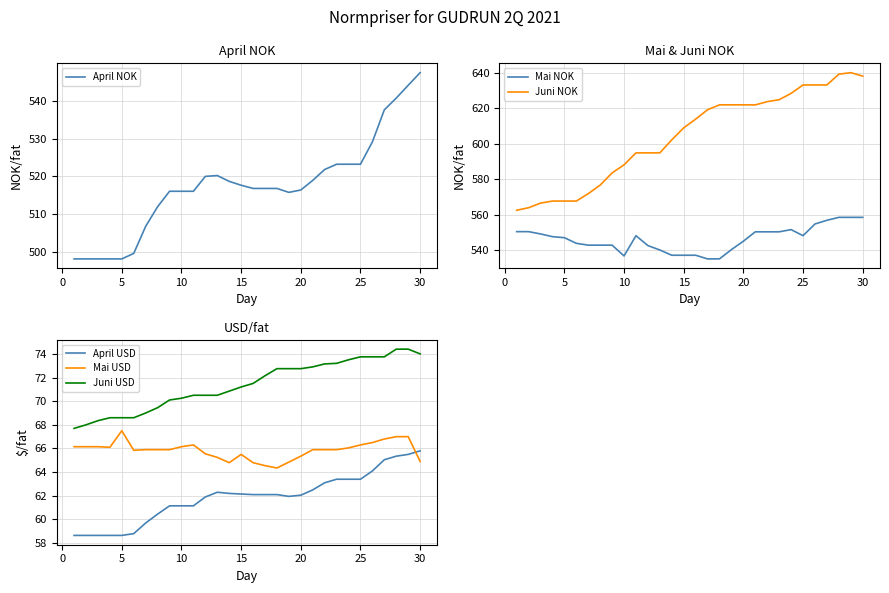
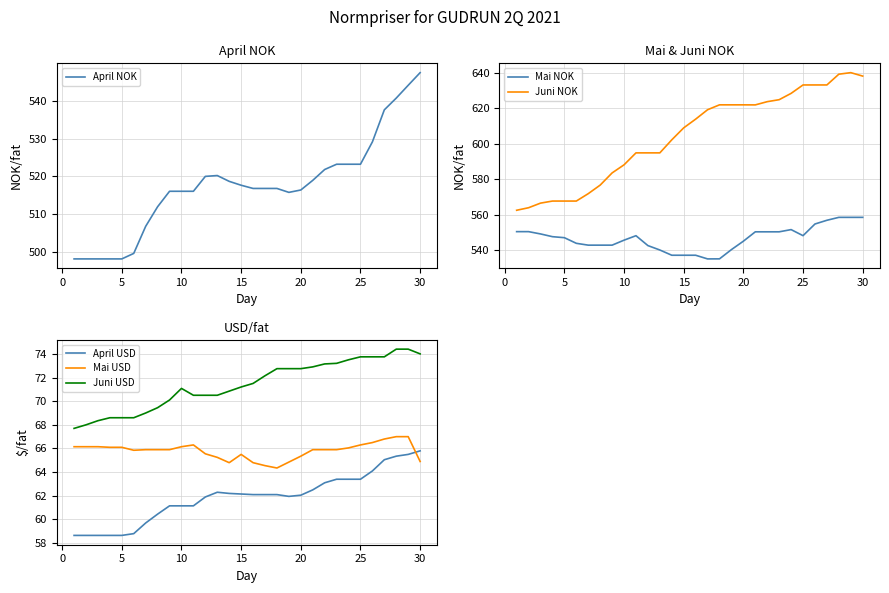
  {
    "April NOK": {
      "5": 498,
      "10": 516,
      "15": 518,
      "20": 516,
      "25": 523,
      "30": 548
    },
    "Mai & Juni NOK": {
      "Mai NOK": {
        "5": 547,
-       "10": 537,
+       "10": 546,
        "15": 537,
        "20": 545,
        "25": 548,
        "30": 558
      },
      "Juni NOK": {
        "5": 568,
        "10": 588,
        "15": 609,
        "20": 622,
        "25": 633,
        "30": 638
      }
    },
    "USD/fat": {
      "April USD": {
        "5": 58.7,
        "10": 61.2,
        "15": 62.2,
        "20": 62.1,
        "25": 63.4,
        "30": 65.8
      },
      "Mai USD": {
-       "5": 67.5,
+       "5": 66.1,
        "10": 66.2,
        "15": 65.5,
        "20": 65.4,
        "25": 66.3,
        "30": 64.9
      },
      "Juni USD": {
        "5": 68.6,
-       "10": 70.3,
+       "10": 71.1,
        "15": 71.2,
        "20": 72.8,
        "25": 73.8,
        "30": 74.0
      }
    }
  }
